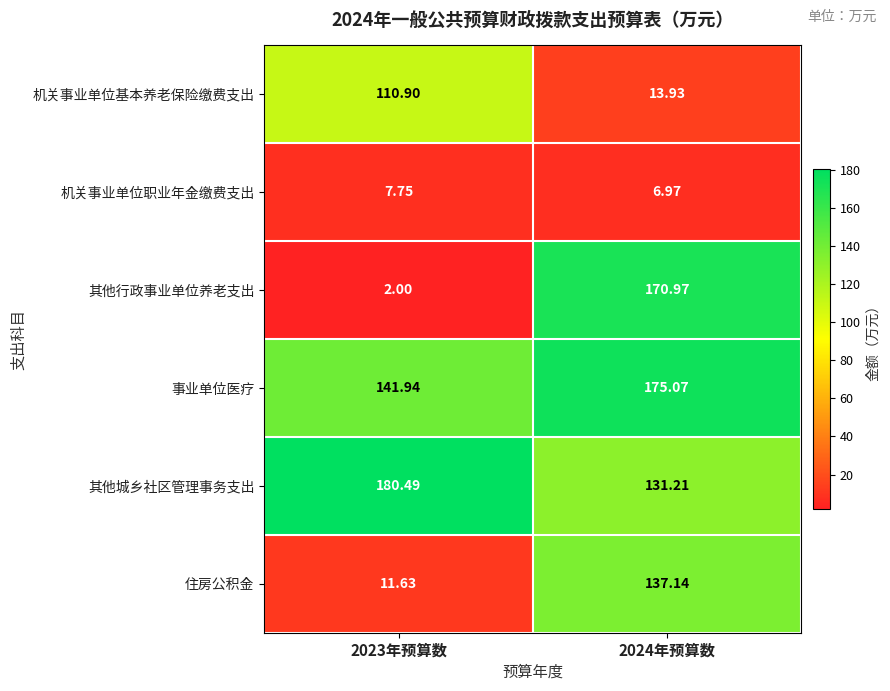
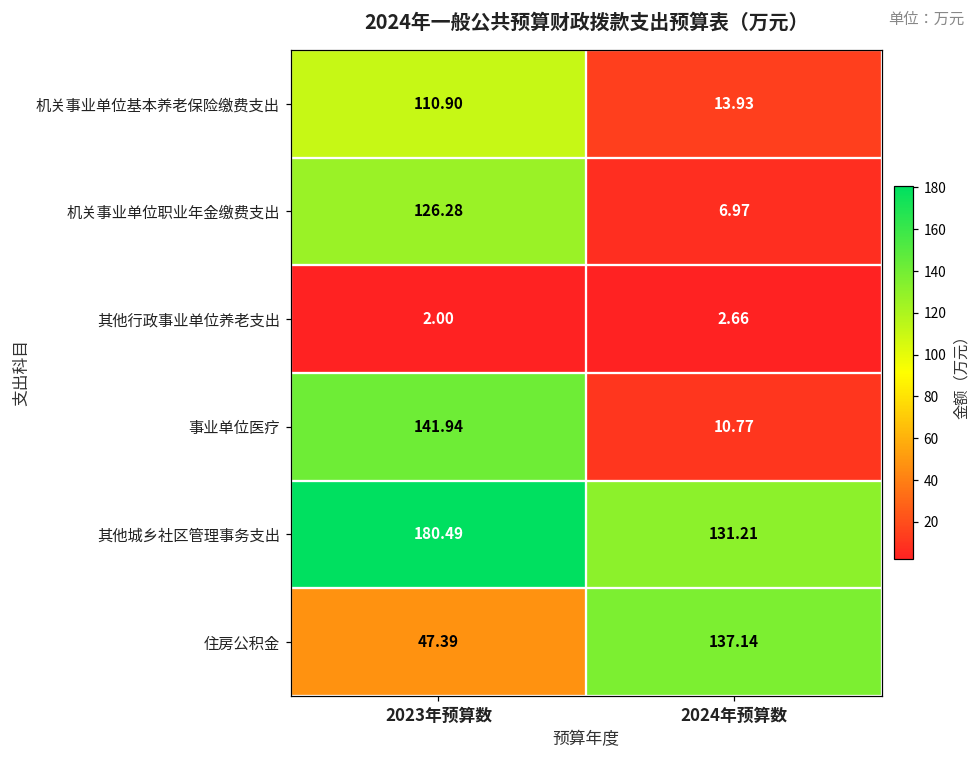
  {
    "机关事业单位基本养老保险缴费支出": {
      "2023年预算数": 110.90,
      "2024年预算数": 13.93
    },
    "机关事业单位职业年金缴费支出": {
-     "2023年预算数": 7.75,
+     "2023年预算数": 126.28,
      "2024年预算数": 6.97
    },
    "其他行政事业单位养老支出": {
      "2023年预算数": 2.00,
-     "2024年预算数": 170.97
+     "2024年预算数": 2.66
    },
    "事业单位医疗": {
      "2023年预算数": 141.94,
-     "2024年预算数": 175.07
+     "2024年预算数": 10.77
    },
    "其他城乡社区管理事务支出": {
      "2023年预算数": 180.49,
      "2024年预算数": 131.21
    },
    "住房公积金": {
-     "2023年预算数": 11.63,
+     "2023年预算数": 47.39,
      "2024年预算数": 137.14
    }
  }
